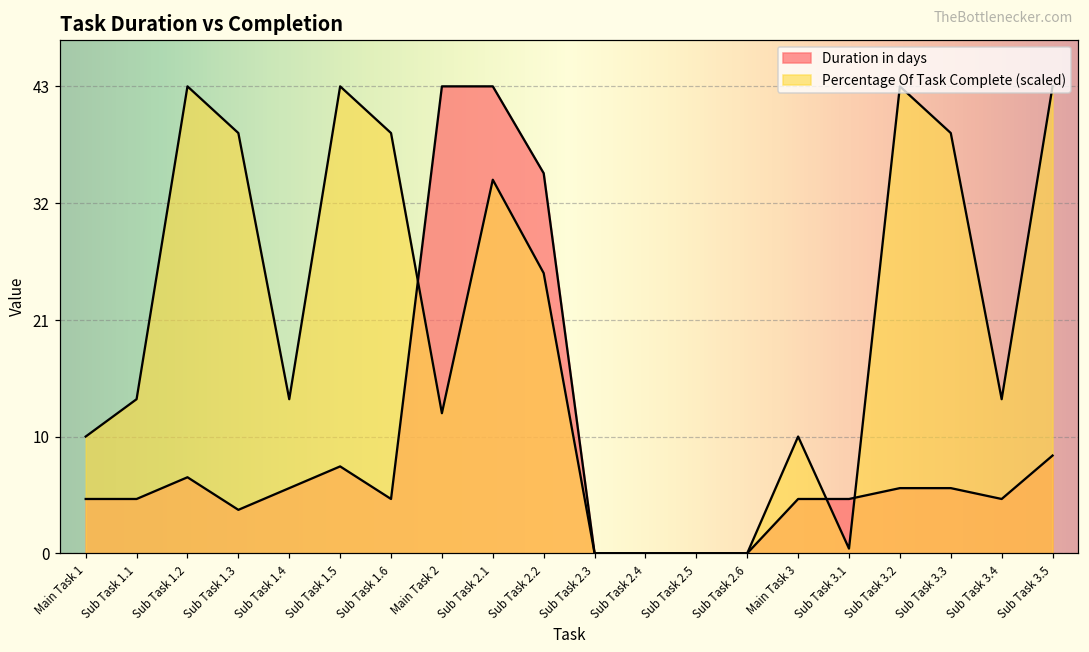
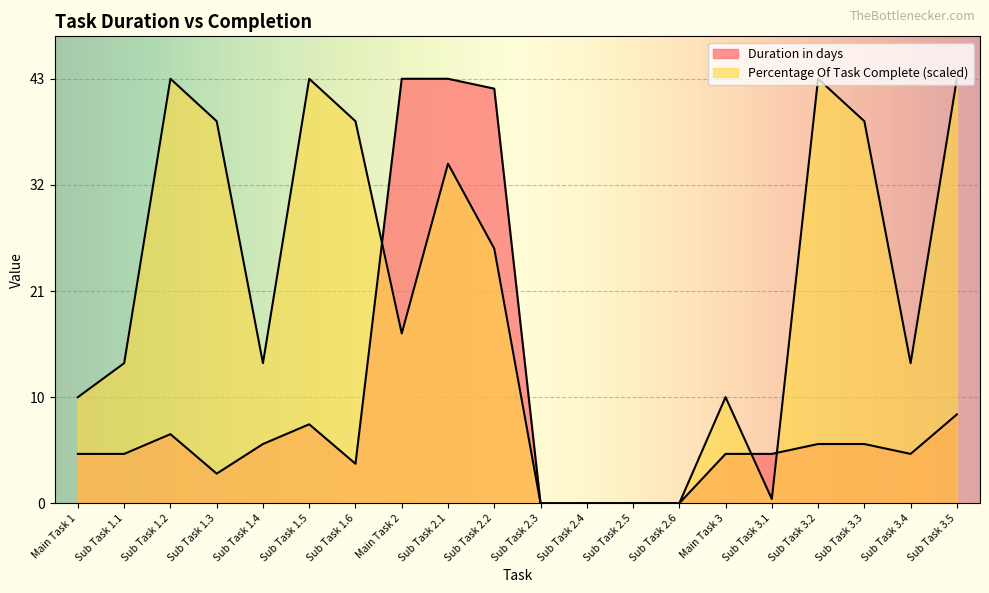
  {
    "Duration in days": {
      "Main Task 1": 5,
      "Sub Task 1.1": 5,
      "Sub Task 1.2": 7,
-     "Sub Task 1.3": 4,
+     "Sub Task 1.3": 3,
      "Sub Task 1.4": 6,
      "Sub Task 1.5": 8,
-     "Sub Task 1.6": 5,
+     "Sub Task 1.6": 4,
      "Main Task 2": 43,
      "Sub Task 2.1": 43,
-     "Sub Task 2.2": 35,
+     "Sub Task 2.2": 42,
      "Main Task 3": 5,
      "Sub Task 3.1": 5,
      "Sub Task 3.2": 6,
      "Sub Task 3.3": 6,
      "Sub Task 3.4": 5,
      "Sub Task 3.5": 9
    },
    "Percentage Of Task Complete (scaled)": {
      "Main Task 1": 11,
      "Sub Task 1.1": 14,
      "Sub Task 1.2": 43,
      "Sub Task 1.3": 39,
      "Sub Task 1.4": 14,
      "Sub Task 1.5": 43,
      "Sub Task 1.6": 39,
-     "Main Task 2": 13,
+     "Main Task 2": 17,
      "Sub Task 2.1": 34,
      "Sub Task 2.2": 26,
      "Main Task 3": 11,
      "Sub Task 3.1": 0,
      "Sub Task 3.3": 39,
      "Sub Task 3.4": 14
    }
  }
